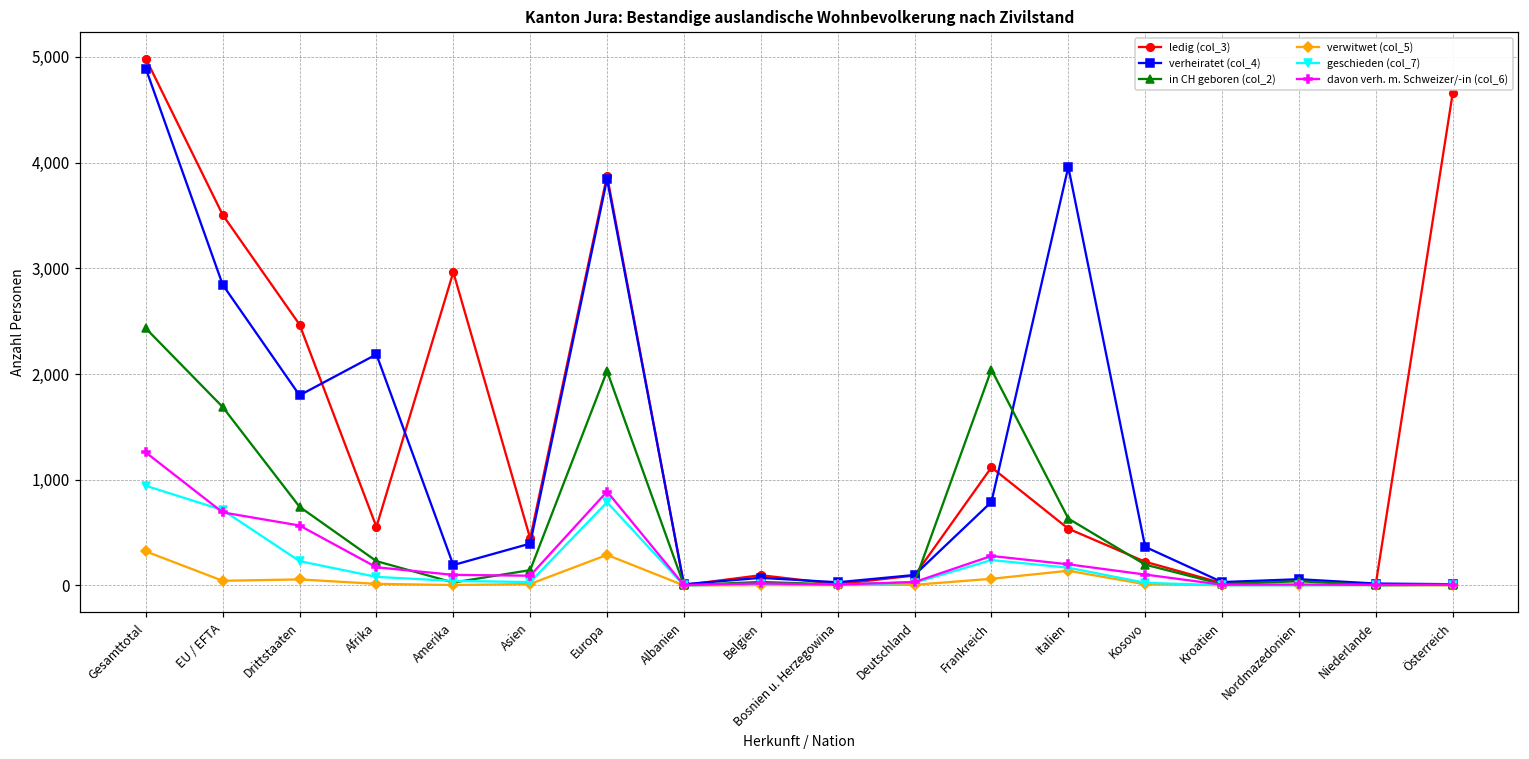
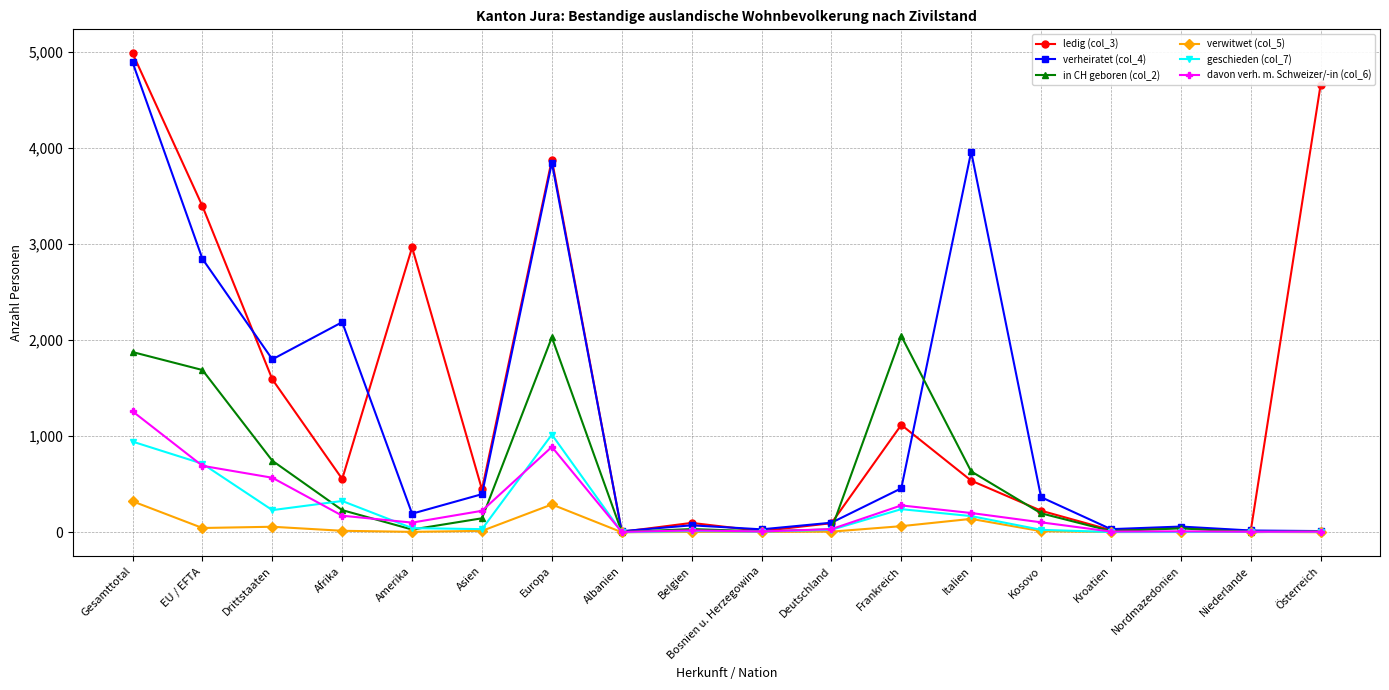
  {
    "ledig (col_3)": {
      "Gesamttotal": "5,000",
-     "EU / EFTA": "3,500",
-     "Drittstaaten": "2,500",
+     "EU / EFTA": "3,400",
+     "Drittstaaten": "1,600",
      "Afrika": "600",
      "Amerika": "3,000",
      "Asien": "400",
      "Europa": "3,900",
      "Frankreich": "1,100",
      "Italien": "500",
      "Kosovo": "200"
    },
    "verheiratet (col_4)": {
      "Gesamttotal": "4,900",
      "EU / EFTA": "2,800",
      "Drittstaaten": "1,800",
      "Afrika": "2,200",
      "Amerika": "200",
      "Asien": "400",
      "Europa": "3,800",
-     "Frankreich": "800",
+     "Frankreich": "500",
      "Italien": "4,000",
      "Kosovo": "400"
    },
    "in CH geboren (col_2)": {
-     "Gesamttotal": "2,400",
+     "Gesamttotal": "1,900",
      "EU / EFTA": "1,700",
      "Drittstaaten": "700",
      "Afrika": "200",
      "Asien": "100",
      "Europa": "2,000",
      "Frankreich": "2,000",
      "Italien": "600",
      "Kosovo": "200"
    },
    "verwitwet (col_5)": {
      "Gesamttotal": "300",
      "EU / EFTA": "0",
      "Drittstaaten": "100",
      "Afrika": "0",
      "Europa": "300",
      "Frankreich": "100",
      "Italien": "100"
    },
    "geschieden (col_7)": {
      "Gesamttotal": "900",
      "Drittstaaten": "200",
-     "Afrika": "100",
-     "Europa": "800",
+     "Afrika": "300",
+     "Europa": "1,000",
      "Frankreich": "200",
      "Italien": "200"
    },
    "davon verh. m. Schweizer/-in (col_6)": {
      "Gesamttotal": "1,300",
      "Drittstaaten": "600",
      "Afrika": "200",
      "Amerika": "100",
-     "Asien": "100",
+     "Asien": "200",
      "Europa": "900",
      "Frankreich": "300",
      "Italien": "200",
      "Kosovo": "100"
    }
  }
